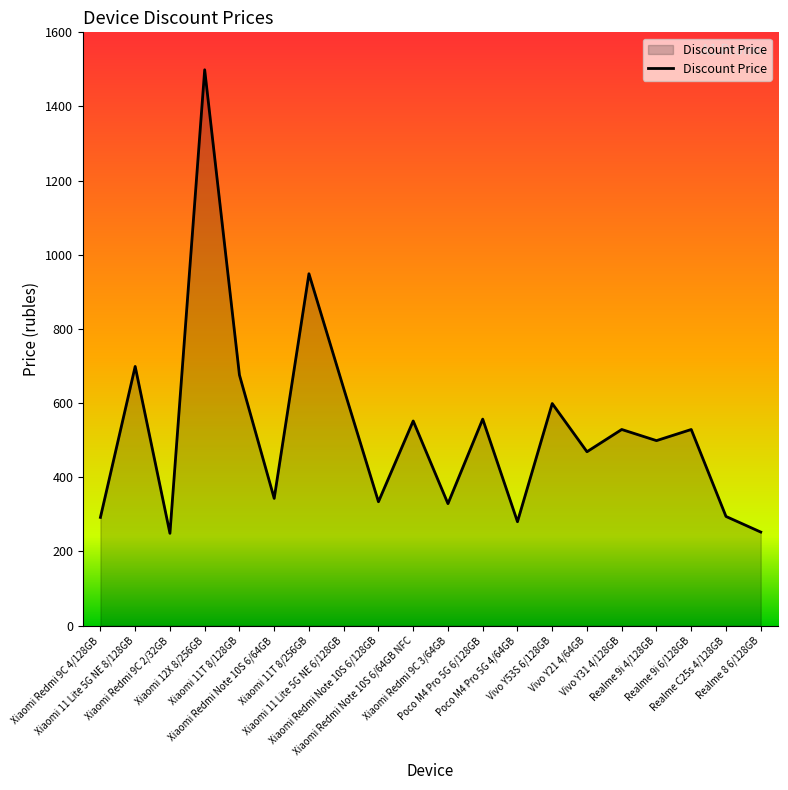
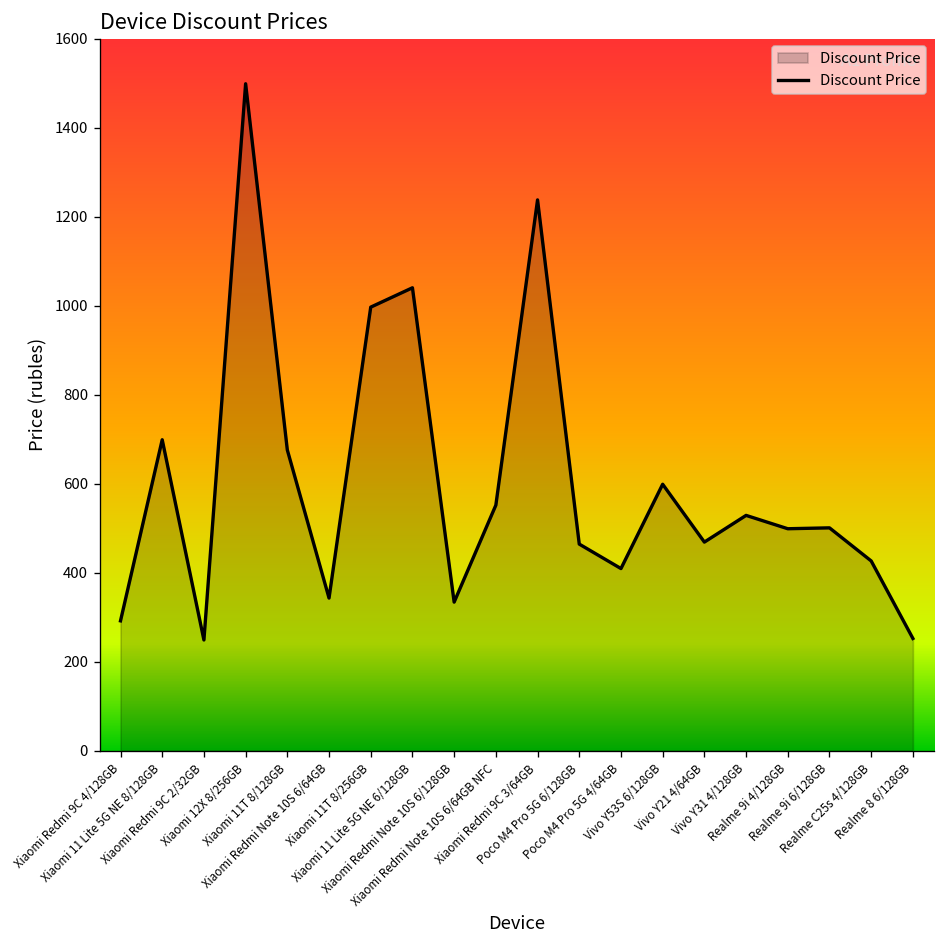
  {
    "Xiaomi Redmi 9C 4/128GB": 290,
    "Xiaomi 11 Lite 5G NE 8/128GB": 700,
    "Xiaomi Redmi 9C 2/32GB": 250,
    "Xiaomi 12X 8/256GB": 1500,
    "Xiaomi 11T 8/128GB": 680,
    "Xiaomi Redmi Note 10S 6/64GB": 340,
-   "Xiaomi 11T 8/256GB": 950,
-   "Xiaomi 11 Lite 5G NE 6/128GB": 640,
+   "Xiaomi 11T 8/256GB": 1000,
+   "Xiaomi 11 Lite 5G NE 6/128GB": 1040,
    "Xiaomi Redmi Note 10S 6/128GB": 330,
    "Xiaomi Redmi Note 10S 6/64GB NFC": 550,
-   "Xiaomi Redmi 9C 3/64GB": 330,
-   "Poco M4 Pro 5G 6/128GB": 560,
-   "Poco M4 Pro 5G 4/64GB": 280,
+   "Xiaomi Redmi 9C 3/64GB": 1240,
+   "Poco M4 Pro 5G 6/128GB": 460,
+   "Poco M4 Pro 5G 4/64GB": 410,
    "Vivo Y53S 6/128GB": 600,
    "Vivo Y21 4/64GB": 470,
    "Vivo Y31 4/128GB": 530,
    "Realme 9i 4/128GB": 500,
-   "Realme 9i 6/128GB": 530,
-   "Realme C25s 4/128GB": 290,
+   "Realme 9i 6/128GB": 500,
+   "Realme C25s 4/128GB": 430,
    "Realme 8 6/128GB": 250
  }
